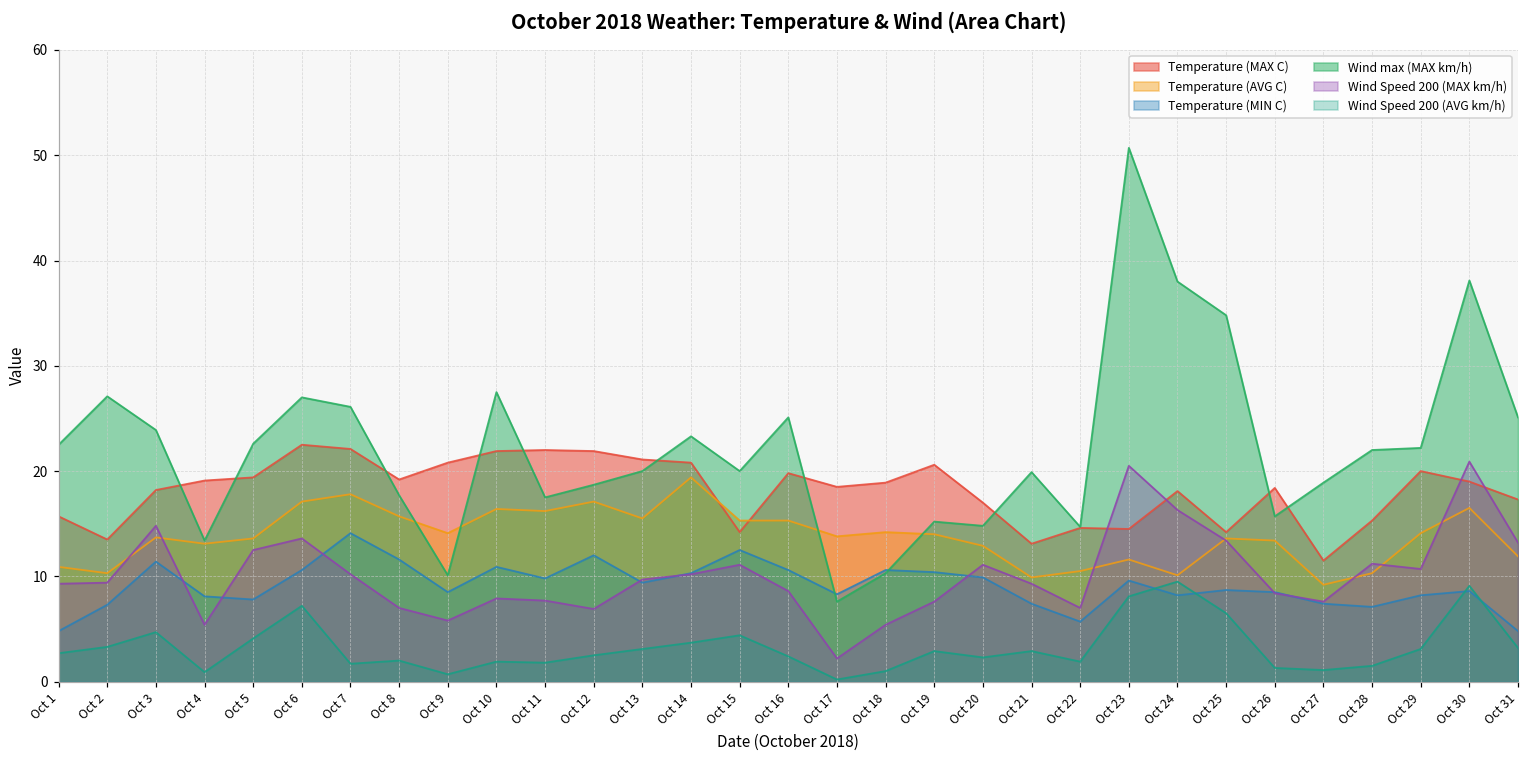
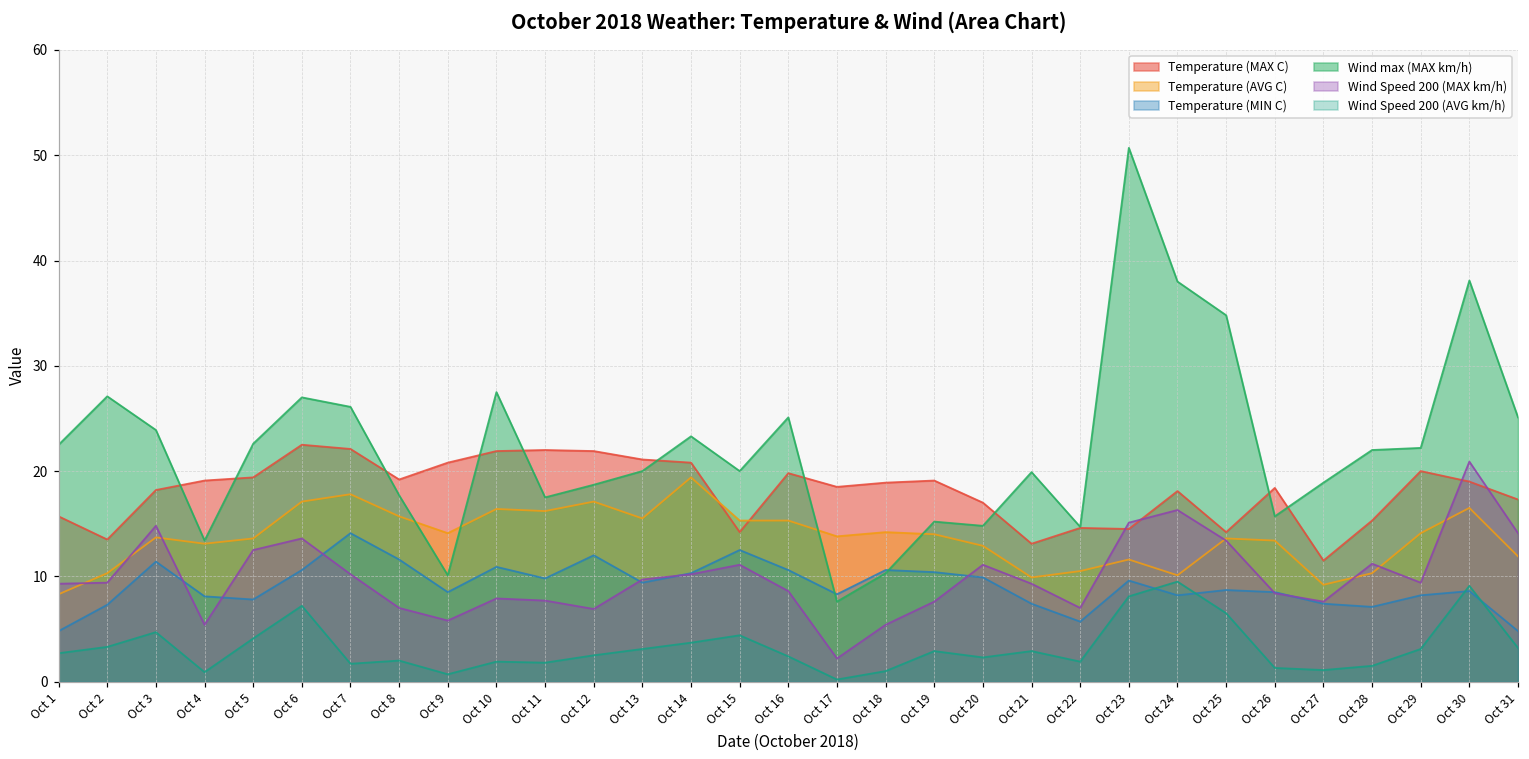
  {
    "Temperature (MAX C)": {
      "Oct 1": 16,
      "Oct 2": 14,
      "Oct 3": 18,
      "Oct 4": 19,
      "Oct 5": 19,
      "Oct 6": 23,
      "Oct 7": 22,
      "Oct 8": 19,
      "Oct 9": 21,
      "Oct 10": 22,
      "Oct 11": 22,
      "Oct 12": 22,
      "Oct 13": 21,
      "Oct 14": 21,
      "Oct 15": 14,
      "Oct 16": 20,
      "Oct 17": 19,
      "Oct 18": 19,
-     "Oct 19": 21,
+     "Oct 19": 19,
      "Oct 20": 17,
      "Oct 21": 13,
      "Oct 23": 15,
      "Oct 24": 18,
      "Oct 25": 14,
      "Oct 26": 18,
      "Oct 27": 12,
      "Oct 28": 15,
      "Oct 29": 20,
      "Oct 30": 19,
      "Oct 31": 17
    },
    "Temperature (AVG C)": {
-     "Oct 1": 11,
+     "Oct 1": 8,
      "Oct 2": 10,
      "Oct 3": 14,
      "Oct 4": 13,
      "Oct 5": 14,
      "Oct 6": 17,
      "Oct 7": 18,
      "Oct 8": 16,
      "Oct 9": 14,
      "Oct 10": 16,
      "Oct 11": 16,
      "Oct 12": 17,
      "Oct 13": 16,
      "Oct 14": 19,
      "Oct 15": 15,
      "Oct 16": 15,
      "Oct 17": 14,
      "Oct 18": 14,
      "Oct 19": 14,
      "Oct 20": 13,
      "Oct 21": 10,
      "Oct 22": 11,
      "Oct 23": 12,
      "Oct 24": 10,
      "Oct 26": 13,
      "Oct 27": 9,
      "Oct 28": 10,
      "Oct 29": 14,
      "Oct 30": 17,
      "Oct 31": 12
    },
    "Wind Speed 200 (MAX km/h)": {
      "Oct 1": 9,
      "Oct 2": 9,
      "Oct 3": 15,
      "Oct 4": 5,
      "Oct 5": 13,
      "Oct 6": 14,
      "Oct 7": 10,
      "Oct 8": 7,
      "Oct 9": 6,
      "Oct 10": 8,
      "Oct 11": 8,
      "Oct 12": 7,
      "Oct 13": 10,
      "Oct 15": 11,
      "Oct 16": 9,
      "Oct 17": 2,
      "Oct 18": 5,
      "Oct 19": 8,
      "Oct 20": 11,
      "Oct 21": 9,
      "Oct 22": 7,
-     "Oct 23": 21,
+     "Oct 23": 15,
      "Oct 24": 16,
      "Oct 28": 11,
-     "Oct 29": 11,
+     "Oct 29": 9,
      "Oct 30": 21,
-     "Oct 31": 13
+     "Oct 31": 14
    }
  }
